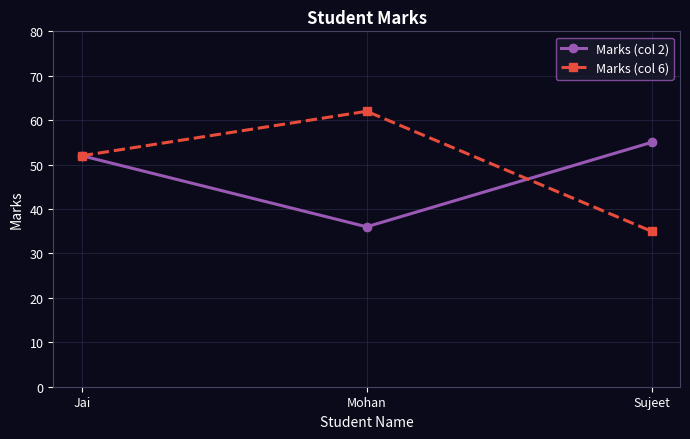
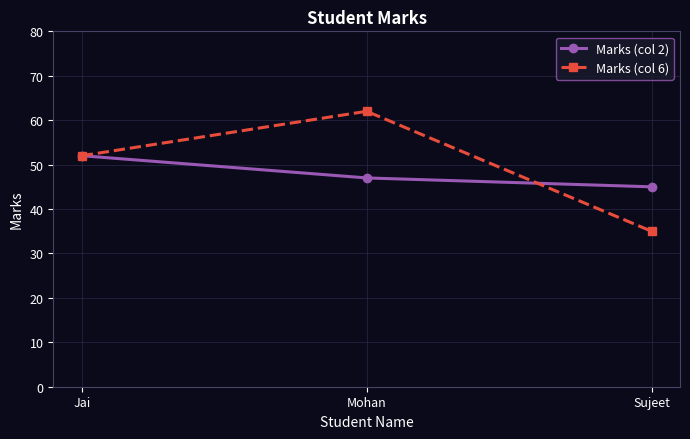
  {
    "Marks (col 2)": {
-     "Mohan": 36,
-     "Sujeet": 55
+     "Mohan": 47,
+     "Sujeet": 45
    },
    "Marks (col 6)": {
      "Mohan": 62,
      "Sujeet": 35
    }
  }
